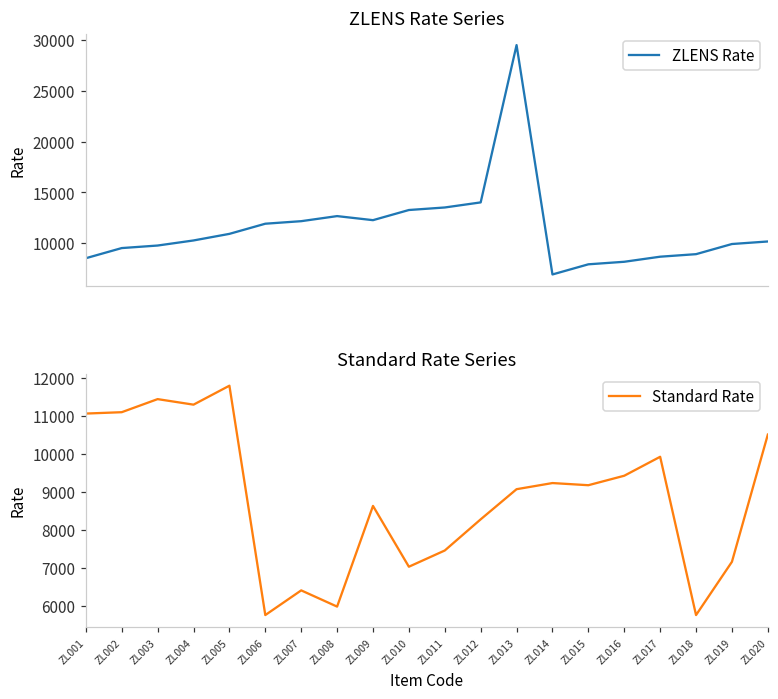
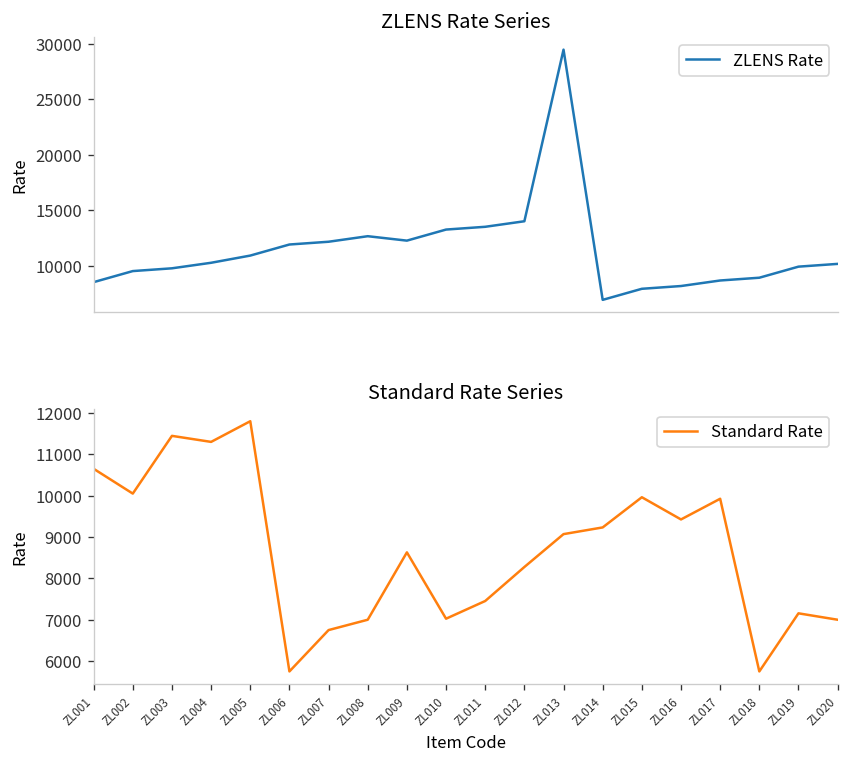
  {
    "Standard Rate Series": {
-     "ZL001": 11100,
-     "ZL002": 11100,
+     "ZL001": 10700,
+     "ZL002": 10100,
      "ZL003": 11400,
      "ZL004": 11300,
      "ZL005": 11800,
      "ZL006": 5800,
-     "ZL007": 6400,
-     "ZL008": 6000,
+     "ZL007": 6800,
+     "ZL008": 7000,
      "ZL009": 8600,
      "ZL010": 7000,
      "ZL011": 7500,
      "ZL012": 8300,
      "ZL013": 9100,
      "ZL014": 9200,
-     "ZL015": 9200,
+     "ZL015": 10000,
      "ZL016": 9400,
      "ZL017": 9900,
      "ZL018": 5800,
      "ZL019": 7200,
-     "ZL020": 10500
+     "ZL020": 7000
    }
  }
